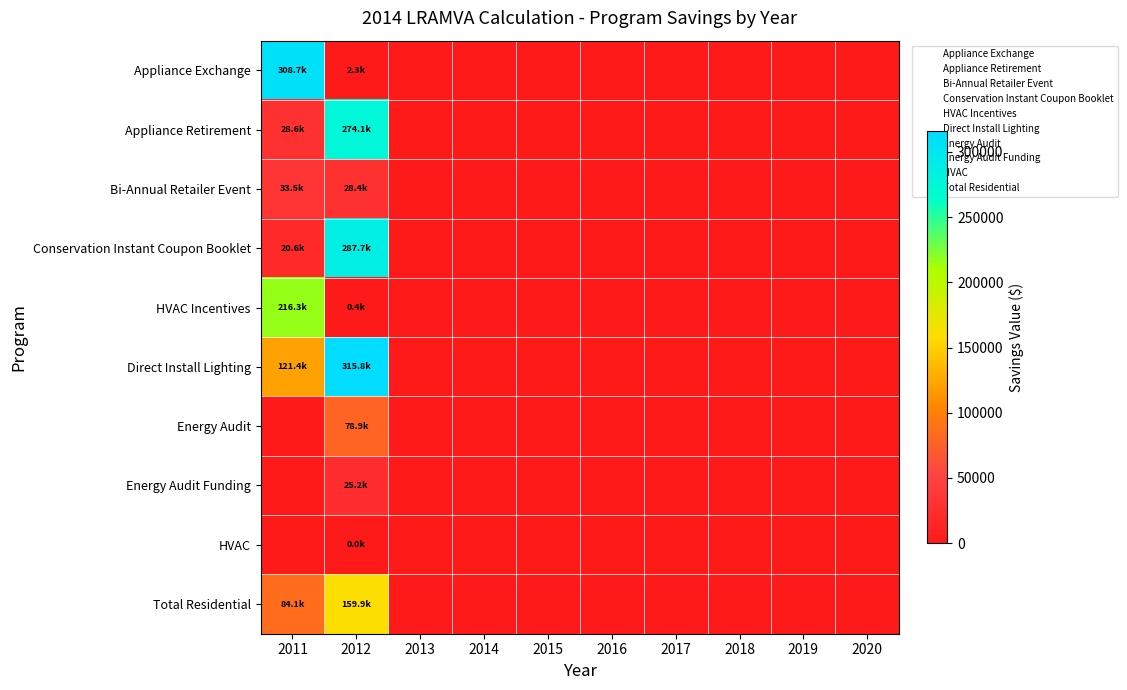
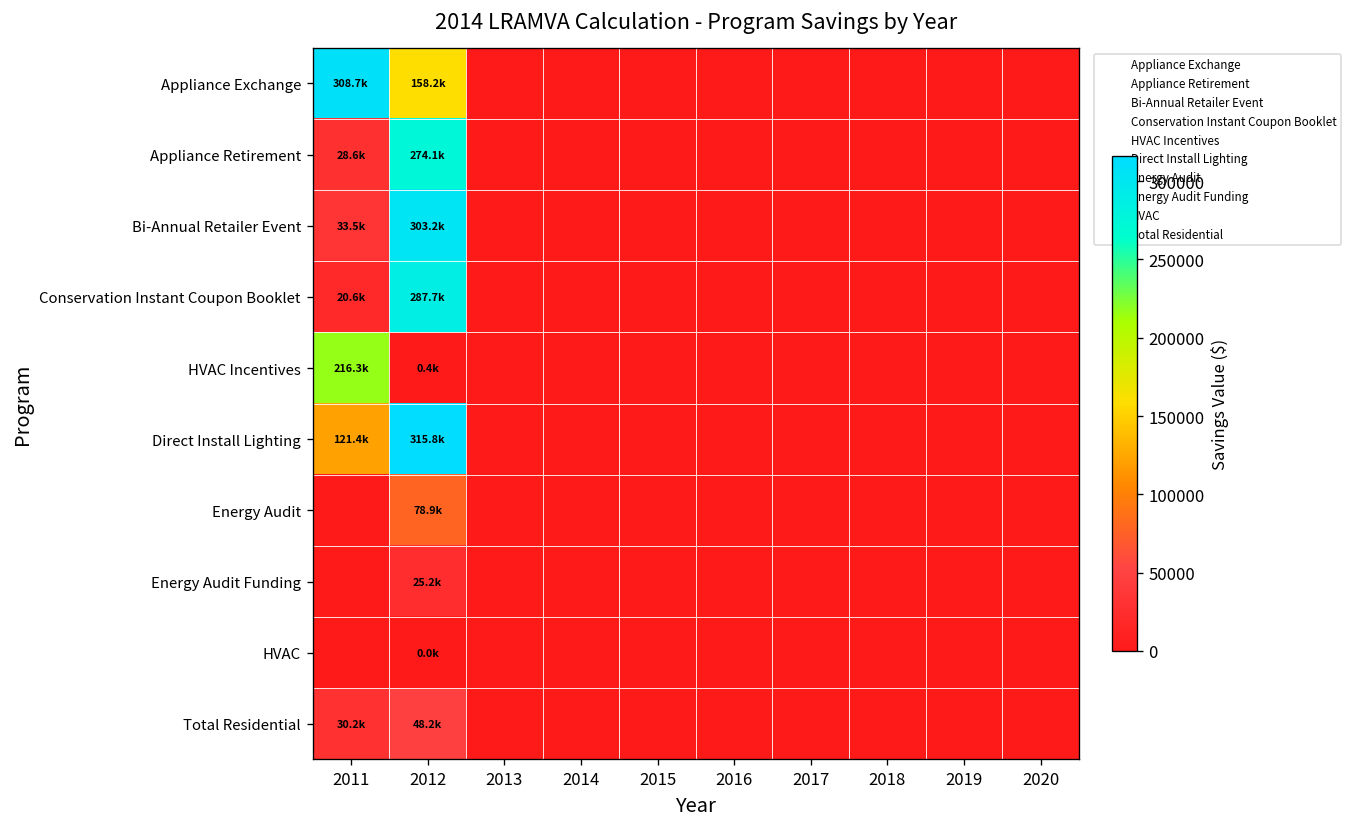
  {
    "Appliance Exchange": {
      "2011": "308.7k",
-     "2012": "2.3k"
+     "2012": "158.2k"
    },
    "Appliance Retirement": {
      "2011": "28.6k",
      "2012": "274.1k"
    },
    "Bi-Annual Retailer Event": {
      "2011": "33.5k",
-     "2012": "28.4k"
+     "2012": "303.2k"
    },
    "Conservation Instant Coupon Booklet": {
      "2011": "20.6k",
      "2012": "287.7k"
    },
    "HVAC Incentives": {
      "2011": "216.3k",
      "2012": "0.4k"
    },
    "Direct Install Lighting": {
      "2011": "121.4k",
      "2012": "315.8k"
    },
    "Energy Audit": {
      "2012": "78.9k"
    },
    "Energy Audit Funding": {
      "2012": "25.2k"
    },
    "HVAC": {
      "2012": "0.0k"
    },
    "Total Residential": {
-     "2011": "84.1k",
-     "2012": "159.9k"
+     "2011": "30.2k",
+     "2012": "48.2k"
    }
  }
